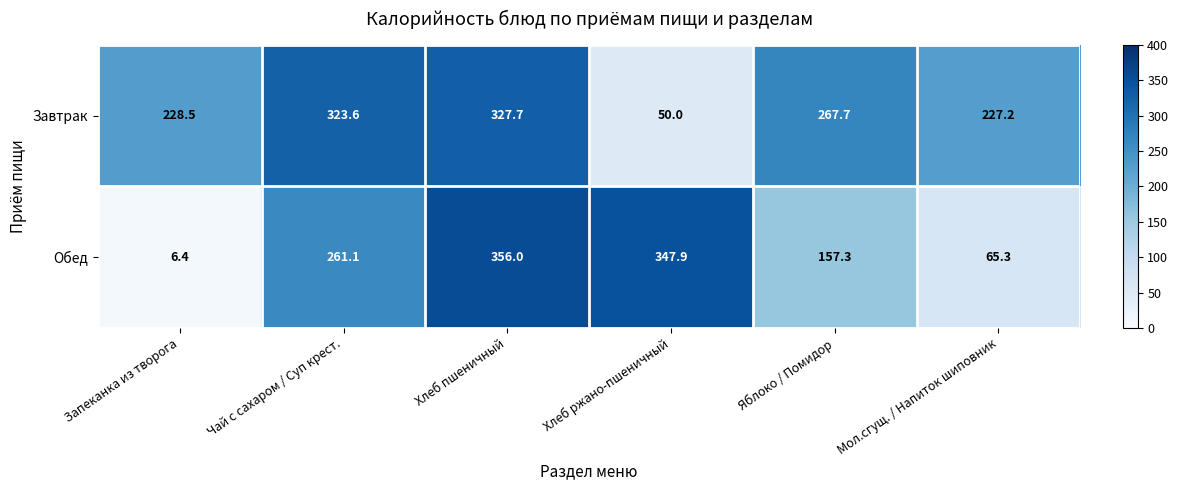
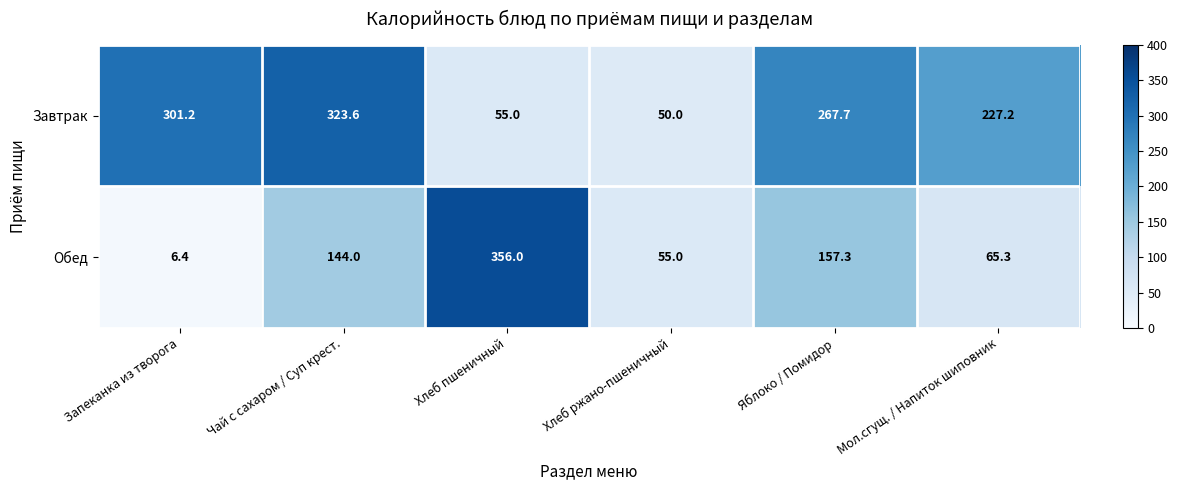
  {
    "Завтрак": {
-     "Запеканка из творога": 228.5,
+     "Запеканка из творога": 301.2,
      "Чай с сахаром / Суп крест.": 323.6,
-     "Хлеб пшеничный": 327.7,
+     "Хлеб пшеничный": 55.0,
      "Хлеб ржано-пшеничный": 50.0,
      "Яблоко / Помидор": 267.7,
      "Мол.сгущ. / Напиток шиповник": 227.2
    },
    "Обед": {
      "Запеканка из творога": 6.4,
-     "Чай с сахаром / Суп крест.": 261.1,
+     "Чай с сахаром / Суп крест.": 144.0,
      "Хлеб пшеничный": 356.0,
-     "Хлеб ржано-пшеничный": 347.9,
+     "Хлеб ржано-пшеничный": 55.0,
      "Яблоко / Помидор": 157.3,
      "Мол.сгущ. / Напиток шиповник": 65.3
    }
  }
